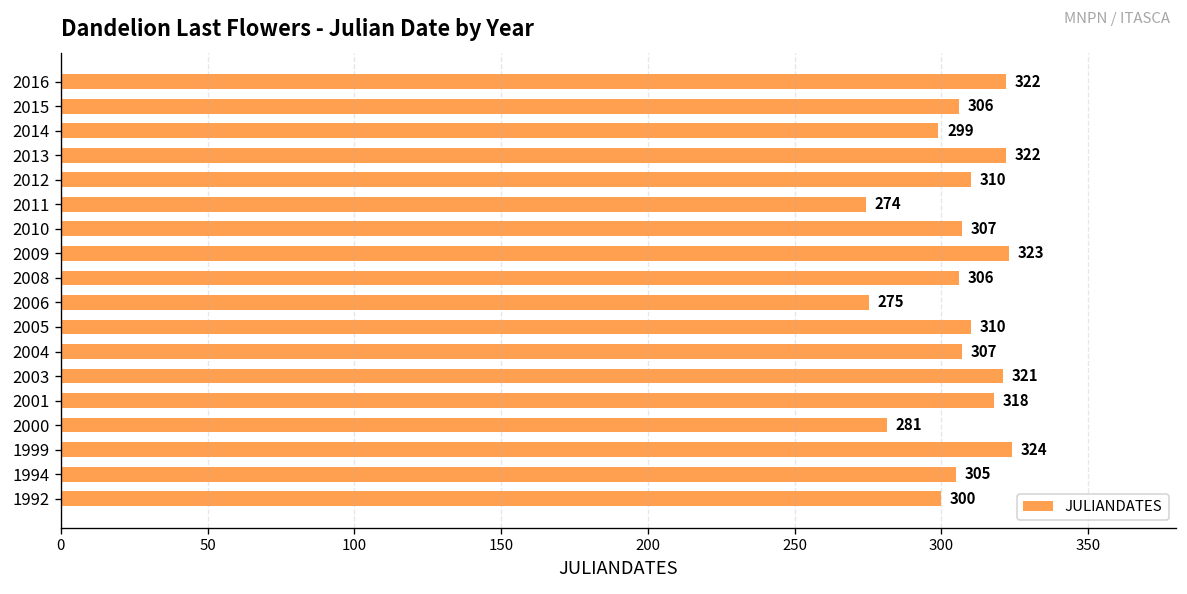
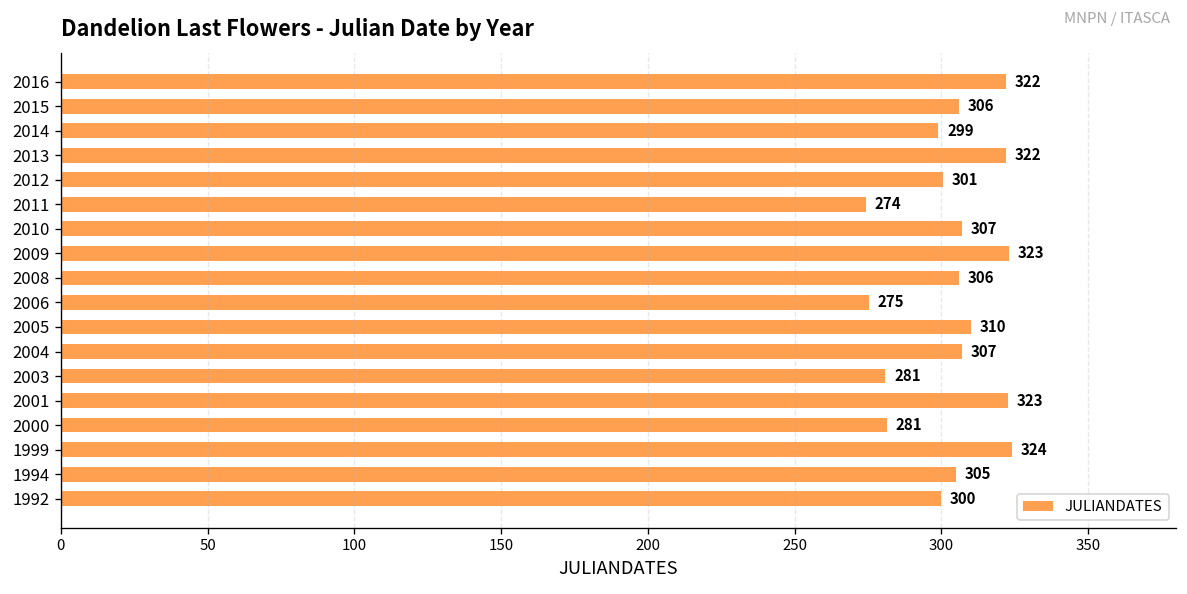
  {
    "2016": 322,
    "2015": 306,
    "2014": 299,
    "2013": 322,
-   "2012": 310,
+   "2012": 301,
    "2011": 274,
    "2010": 307,
    "2009": 323,
    "2008": 306,
    "2006": 275,
    "2005": 310,
    "2004": 307,
-   "2003": 321,
-   "2001": 318,
+   "2003": 281,
+   "2001": 323,
    "2000": 281,
    "1999": 324,
    "1994": 305,
    "1992": 300
  }
